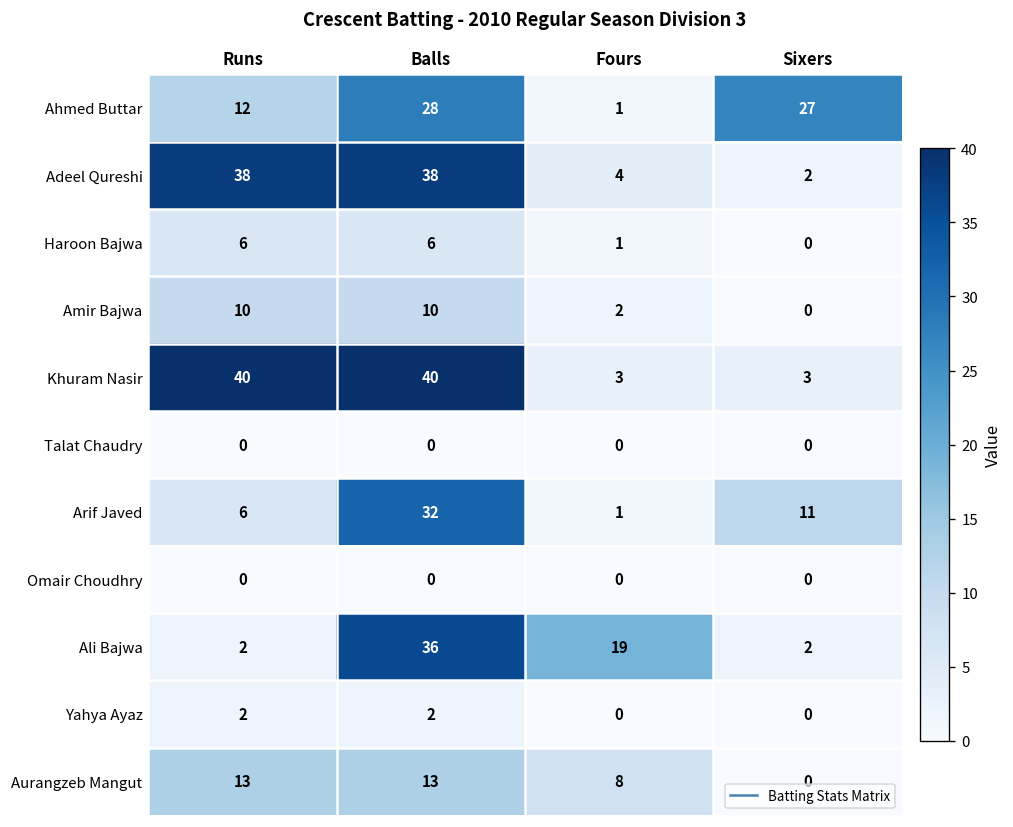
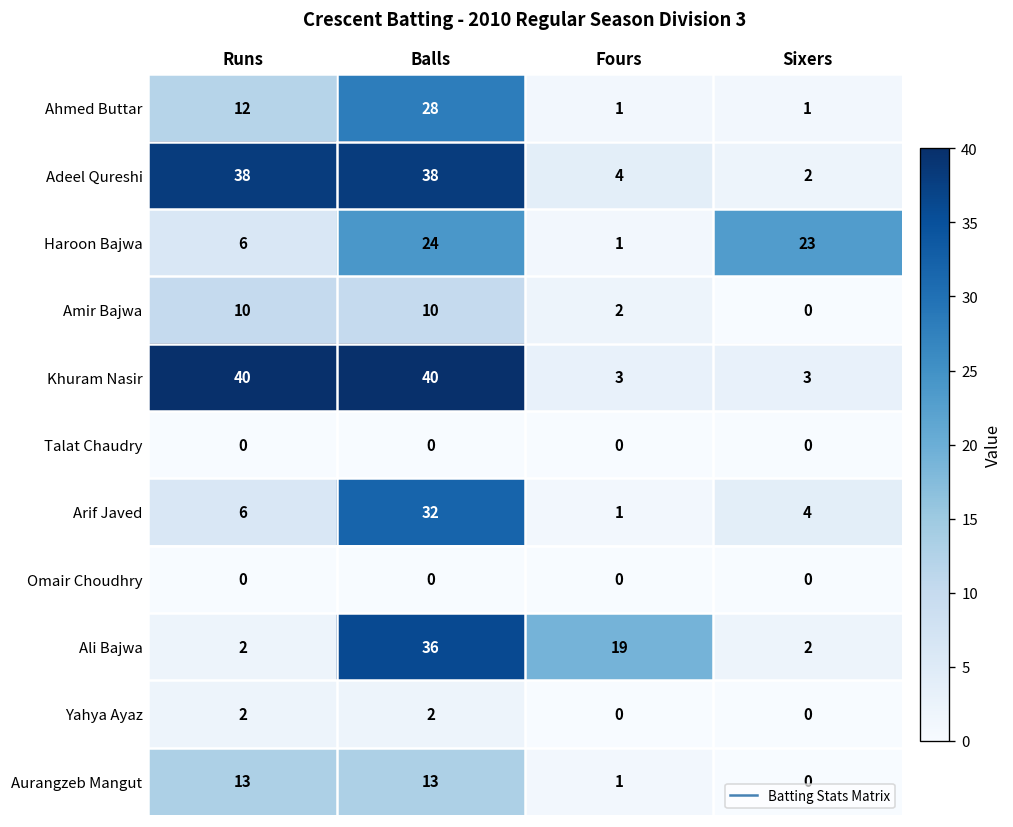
  {
    "Ahmed Buttar": {
      "Runs": 12,
      "Balls": 28,
      "Fours": 1,
-     "Sixers": 27
+     "Sixers": 1
    },
    "Adeel Qureshi": {
      "Runs": 38,
      "Balls": 38,
      "Fours": 4,
      "Sixers": 2
    },
    "Haroon Bajwa": {
      "Runs": 6,
-     "Balls": 6,
+     "Balls": 24,
      "Fours": 1,
-     "Sixers": 0
+     "Sixers": 23
    },
    "Amir Bajwa": {
      "Runs": 10,
      "Balls": 10,
      "Fours": 2,
      "Sixers": 0
    },
    "Khuram Nasir": {
      "Runs": 40,
      "Balls": 40,
      "Fours": 3,
      "Sixers": 3
    },
    "Talat Chaudry": {
      "Runs": 0,
      "Balls": 0,
      "Fours": 0,
      "Sixers": 0
    },
    "Arif Javed": {
      "Runs": 6,
      "Balls": 32,
      "Fours": 1,
-     "Sixers": 11
+     "Sixers": 4
    },
    "Omair Choudhry": {
      "Runs": 0,
      "Balls": 0,
      "Fours": 0,
      "Sixers": 0
    },
    "Ali Bajwa": {
      "Runs": 2,
      "Balls": 36,
      "Fours": 19,
      "Sixers": 2
    },
    "Yahya Ayaz": {
      "Runs": 2,
      "Balls": 2,
      "Fours": 0,
      "Sixers": 0
    },
    "Aurangzeb Mangut": {
      "Runs": 13,
      "Balls": 13,
-     "Fours": 8
+     "Fours": 1
    }
  }
